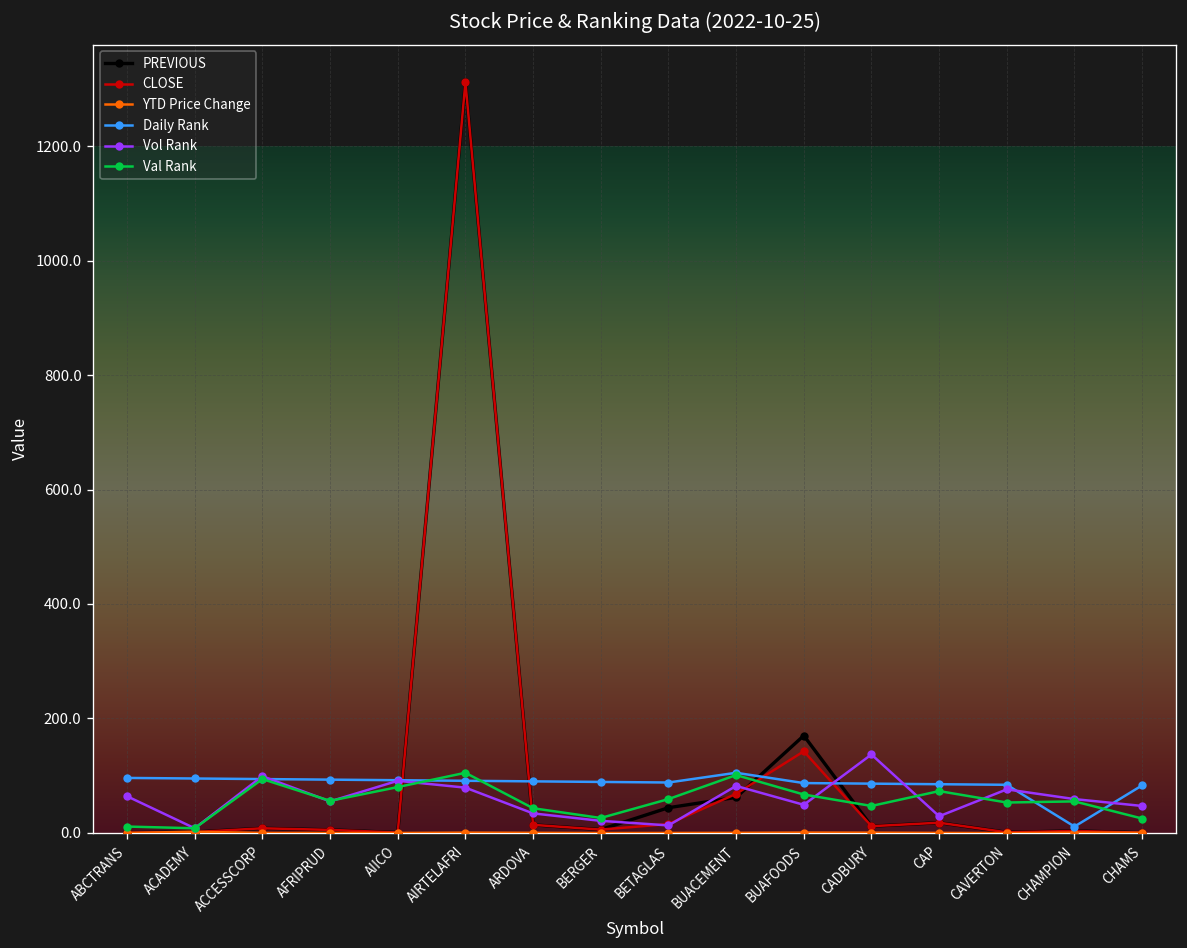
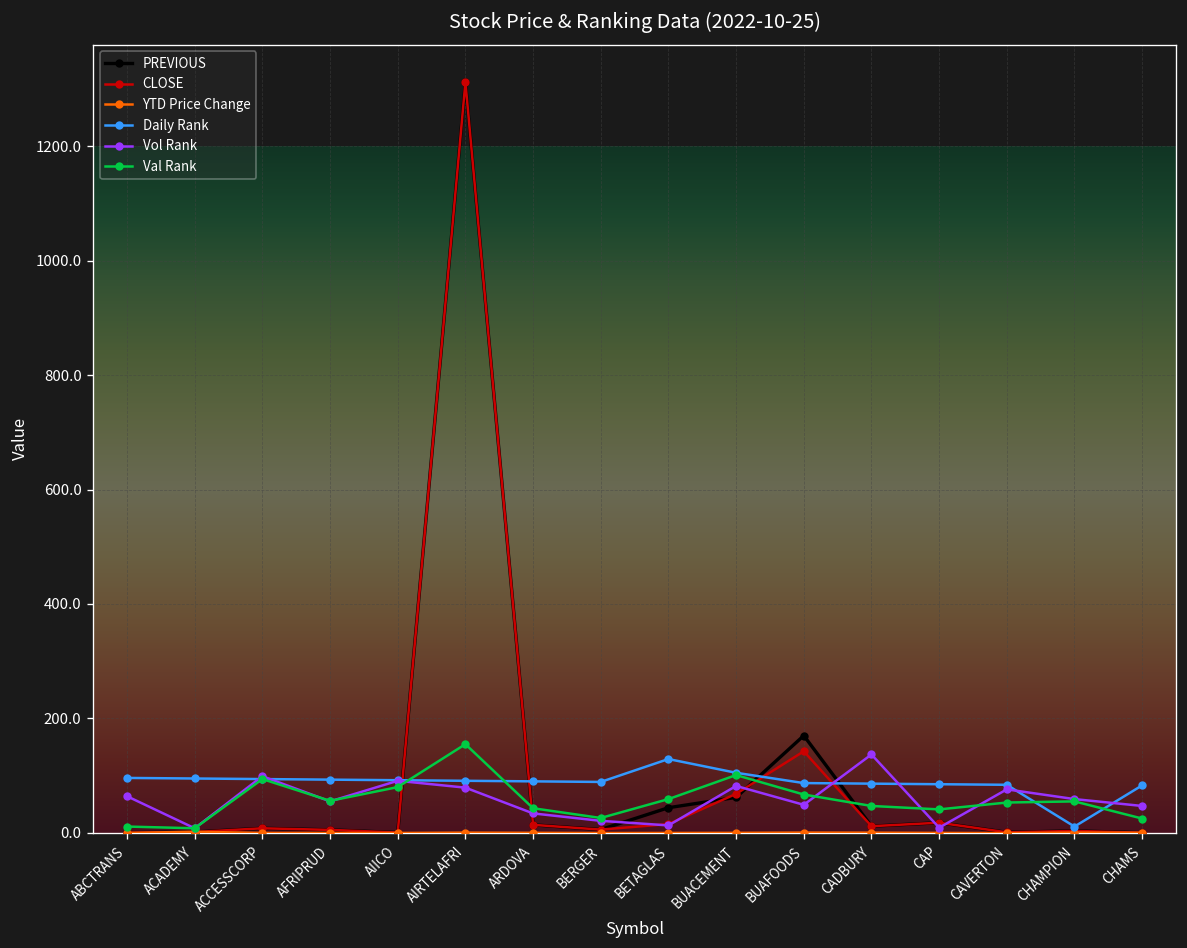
  {
    "PREVIOUS": {
      "BETAGLAS": 40,
      "BUACEMENT": 60,
      "BUAFOODS": 170
    },
    "CLOSE": {
      "BUACEMENT": 70,
      "BUAFOODS": 140
    },
    "YTD Price Change": {
      "ACCESSCORP": 0,
      "AIRTELAFRI": 0,
      "ARDOVA": 0,
      "BERGER": 0,
      "BETAGLAS": 0,
      "BUACEMENT": 0,
      "BUAFOODS": 0,
      "CADBURY": 0,
      "CAP": 0
    },
    "Daily Rank": {
      "ABCTRANS": 100,
      "ACADEMY": 100,
      "AFRIPRUD": 90,
      "AIRTELAFRI": 90,
      "ARDOVA": 90,
      "BERGER": 90,
-     "BETAGLAS": 90,
+     "BETAGLAS": 130,
      "BUAFOODS": 90,
      "CADBURY": 90,
      "CAP": 90,
      "CAVERTON": 80,
      "CHAMPION": 10,
      "CHAMS": 80
    },
    "Vol Rank": {
      "ABCTRANS": 60,
      "AIRTELAFRI": 80,
      "ARDOVA": 30,
      "BUACEMENT": 80,
      "BUAFOODS": 50,
      "CADBURY": 140,
-     "CAP": 30,
+     "CAP": 10,
      "CAVERTON": 80,
      "CHAMS": 50
    },
    "Val Rank": {
      "ABCTRANS": 10,
      "AIICO": 80,
-     "AIRTELAFRI": 110,
+     "AIRTELAFRI": 160,
      "ARDOVA": 40,
      "BETAGLAS": 60,
      "BUAFOODS": 70,
      "CADBURY": 50,
-     "CAP": 70,
+     "CAP": 40,
      "CAVERTON": 50,
      "CHAMS": 30
    }
  }
